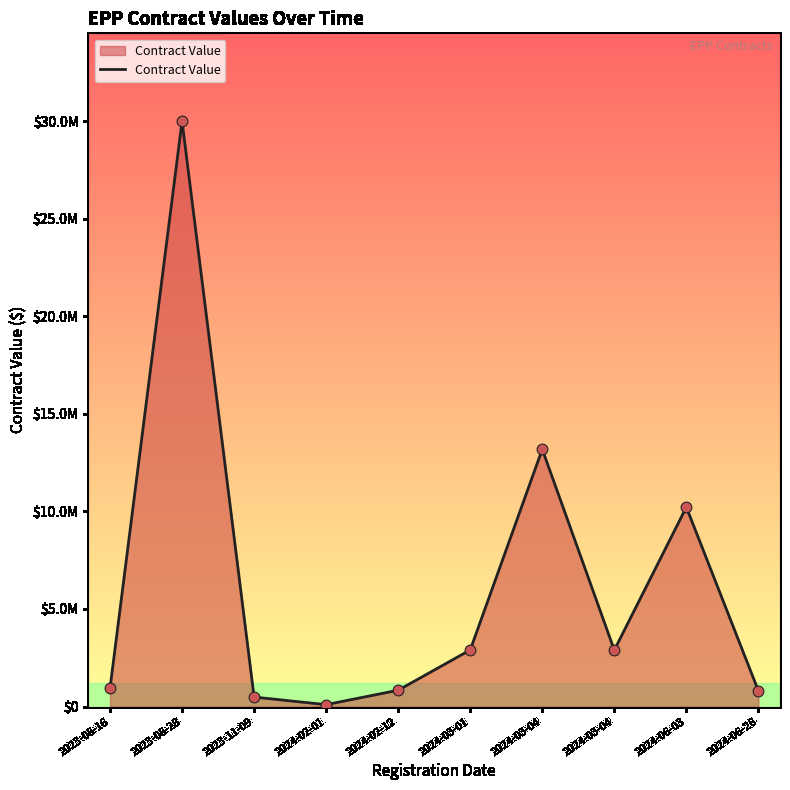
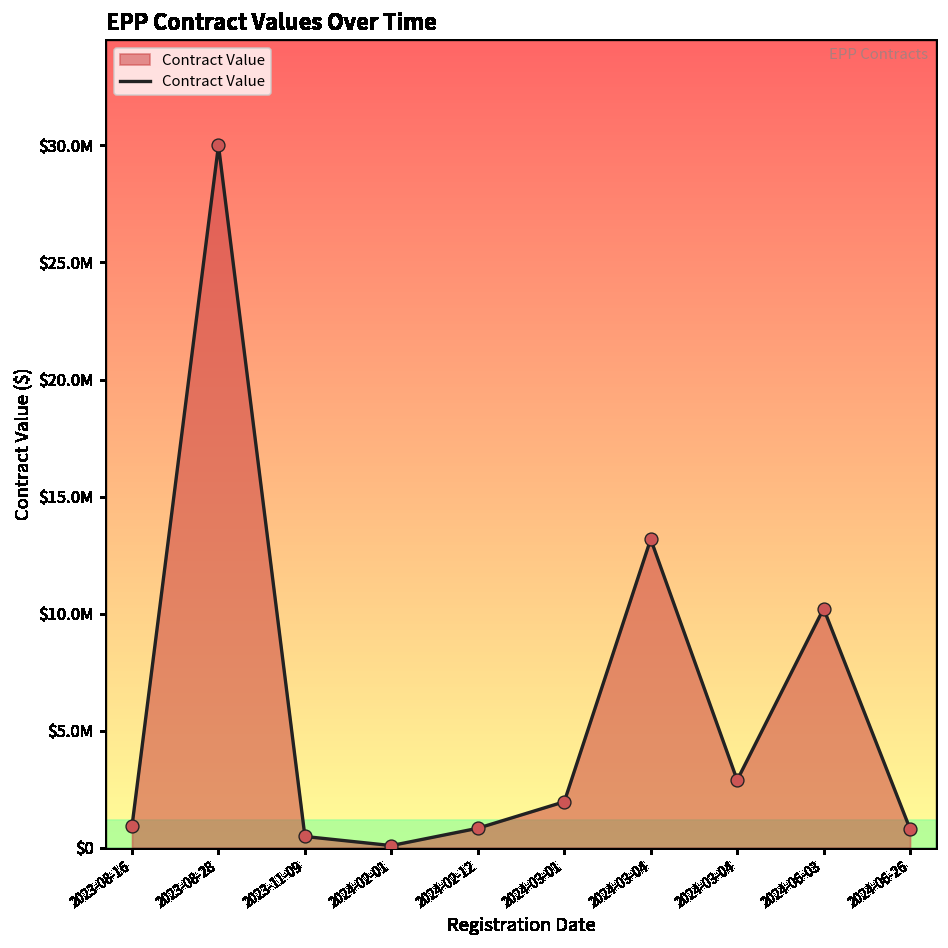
  {
    "2023-08-28": "$30000000",
-   "2024-03-01": "$2900000",
+   "2024-03-01": "$2000000",
    "2024-06-03": "$10200000"
  }
